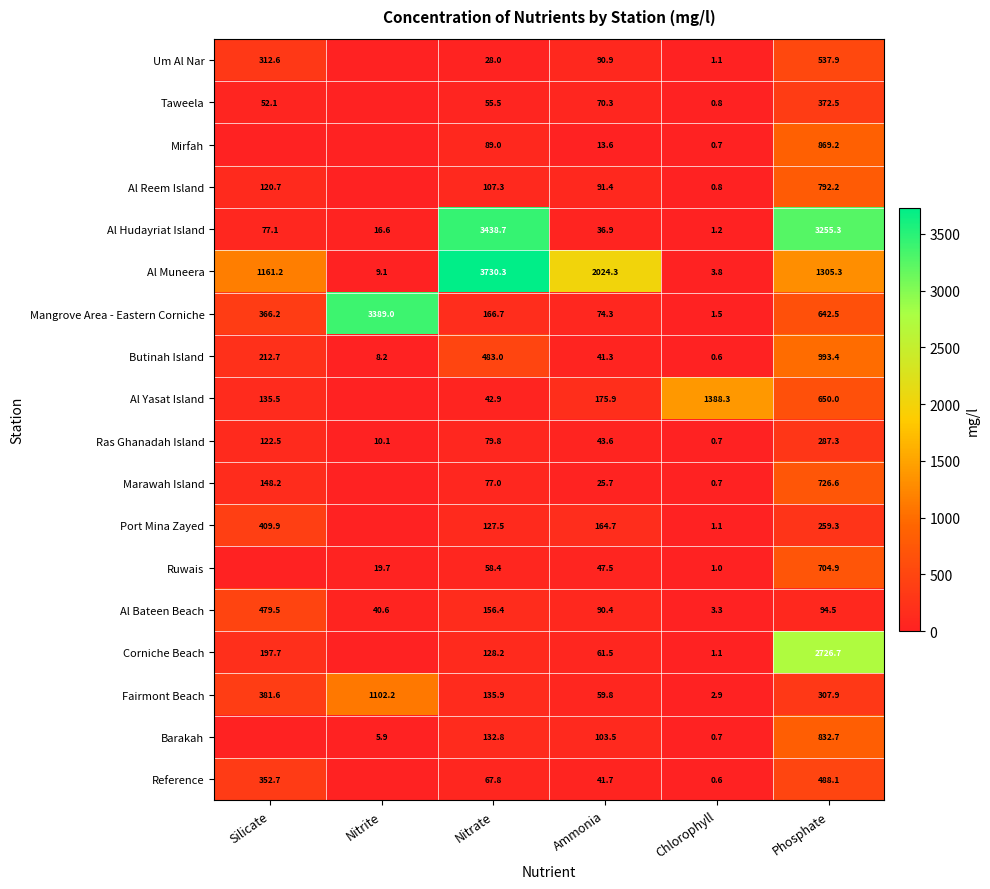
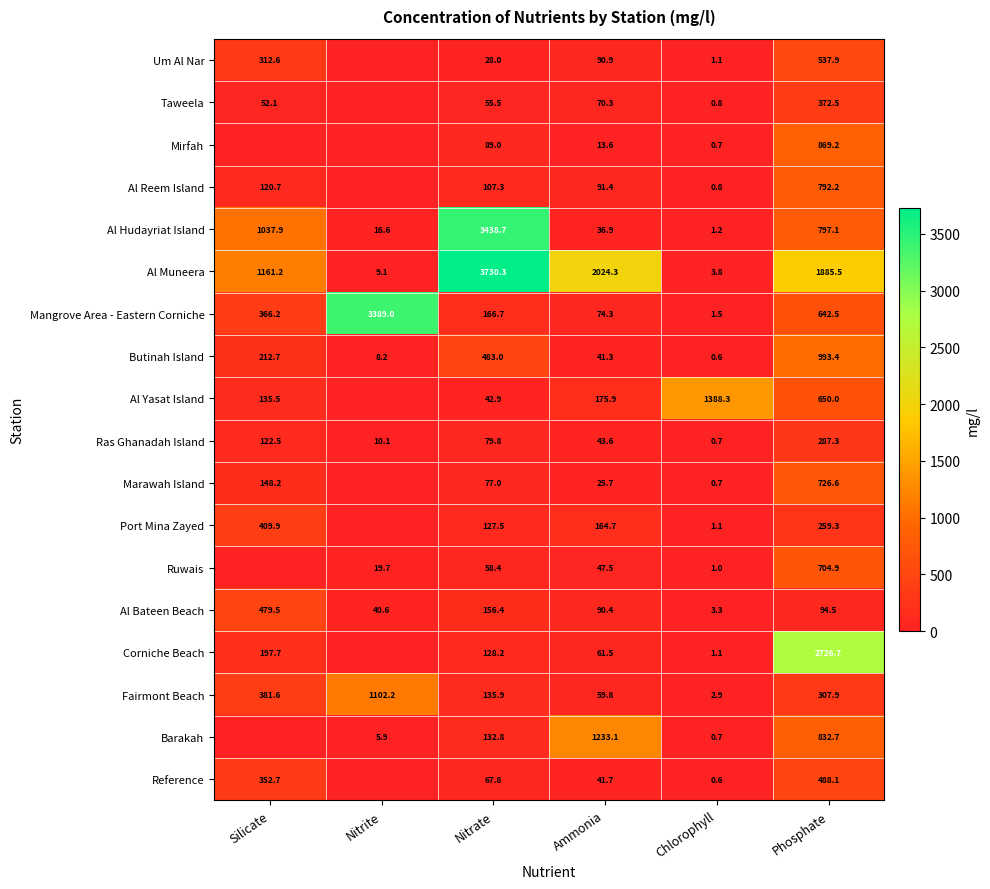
  {
    "Um Al Nar": {
      "Silicate": 312.6,
      "Nitrate": 28.0,
      "Ammonia": 90.9,
      "Chlorophyll": 1.1,
      "Phosphate": 537.9
    },
    "Taweela": {
      "Silicate": 52.1,
      "Nitrate": 55.5,
      "Ammonia": 70.3,
      "Chlorophyll": 0.8,
      "Phosphate": 372.5
    },
    "Mirfah": {
      "Nitrate": 89.0,
      "Ammonia": 13.6,
      "Chlorophyll": 0.7,
      "Phosphate": 869.2
    },
    "Al Reem Island": {
      "Silicate": 120.7,
      "Nitrate": 107.3,
      "Ammonia": 91.4,
      "Chlorophyll": 0.8,
      "Phosphate": 792.2
    },
    "Al Hudayriat Island": {
-     "Silicate": 77.1,
+     "Silicate": 1037.9,
      "Nitrite": 16.6,
      "Nitrate": 3438.7,
      "Ammonia": 36.9,
      "Chlorophyll": 1.2,
-     "Phosphate": 3255.3
+     "Phosphate": 797.1
    },
    "Al Muneera": {
      "Silicate": 1161.2,
      "Nitrite": 9.1,
      "Nitrate": 3730.3,
      "Ammonia": 2024.3,
      "Chlorophyll": 3.8,
-     "Phosphate": 1305.3
+     "Phosphate": 1885.5
    },
    "Mangrove Area - Eastern Corniche": {
      "Silicate": 366.2,
      "Nitrite": 3389.0,
      "Nitrate": 166.7,
      "Ammonia": 74.3,
      "Chlorophyll": 1.5,
      "Phosphate": 642.5
    },
    "Butinah Island": {
      "Silicate": 212.7,
      "Nitrite": 8.2,
      "Nitrate": 483.0,
      "Ammonia": 41.3,
      "Chlorophyll": 0.6,
      "Phosphate": 993.4
    },
    "Al Yasat Island": {
      "Silicate": 135.5,
      "Nitrate": 42.9,
      "Ammonia": 175.9,
      "Chlorophyll": 1388.3,
      "Phosphate": 650.0
    },
    "Ras Ghanadah Island": {
      "Silicate": 122.5,
      "Nitrite": 10.1,
      "Nitrate": 79.8,
      "Ammonia": 43.6,
      "Chlorophyll": 0.7,
      "Phosphate": 287.3
    },
    "Marawah Island": {
      "Silicate": 148.2,
      "Nitrate": 77.0,
      "Ammonia": 25.7,
      "Chlorophyll": 0.7,
      "Phosphate": 726.6
    },
    "Port Mina Zayed": {
      "Silicate": 409.9,
      "Nitrate": 127.5,
      "Ammonia": 164.7,
      "Chlorophyll": 1.1,
      "Phosphate": 259.3
    },
    "Ruwais": {
      "Nitrite": 19.7,
      "Nitrate": 58.4,
      "Ammonia": 47.5,
      "Chlorophyll": 1.0,
      "Phosphate": 704.9
    },
    "Al Bateen Beach": {
      "Silicate": 479.5,
      "Nitrite": 40.6,
      "Nitrate": 156.4,
      "Ammonia": 90.4,
      "Chlorophyll": 3.3,
      "Phosphate": 94.5
    },
    "Corniche Beach": {
      "Silicate": 197.7,
      "Nitrate": 128.2,
      "Ammonia": 61.5,
      "Chlorophyll": 1.1,
      "Phosphate": 2726.7
    },
    "Fairmont Beach": {
      "Silicate": 381.6,
      "Nitrite": 1102.2,
      "Nitrate": 135.9,
      "Ammonia": 59.8,
      "Chlorophyll": 2.9,
      "Phosphate": 307.9
    },
    "Barakah": {
      "Nitrite": 5.9,
      "Nitrate": 132.8,
-     "Ammonia": 103.5,
+     "Ammonia": 1233.1,
      "Chlorophyll": 0.7,
      "Phosphate": 832.7
    },
    "Reference": {
      "Silicate": 352.7,
      "Nitrate": 67.8,
      "Ammonia": 41.7,
      "Chlorophyll": 0.6,
      "Phosphate": 488.1
    }
  }
